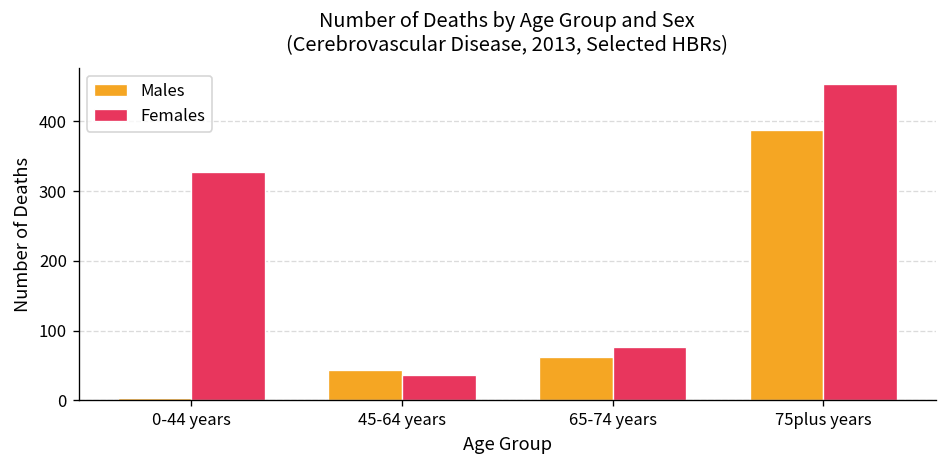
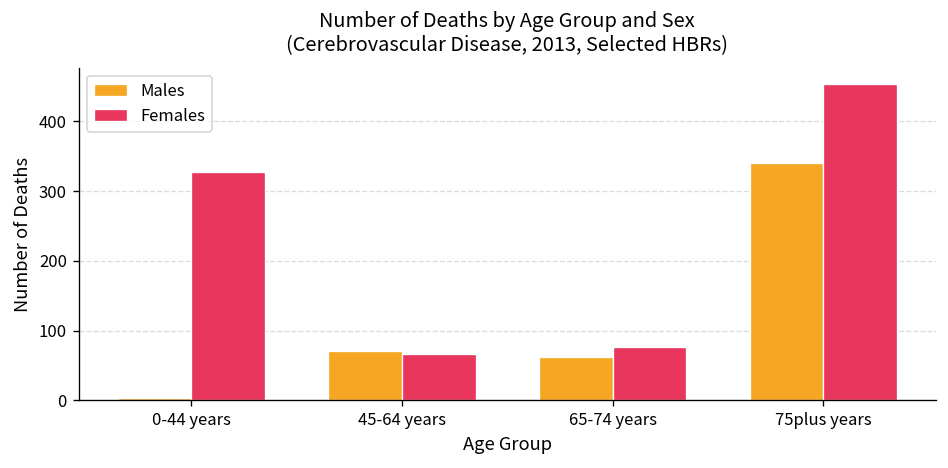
  {
    "Males": {
-     "45-64 years": 40,
+     "45-64 years": 70,
      "65-74 years": 60,
-     "75plus years": 390
+     "75plus years": 340
    },
    "Females": {
      "0-44 years": 330,
-     "45-64 years": 40,
+     "45-64 years": 70,
      "65-74 years": 80,
      "75plus years": 450
    }
  }
